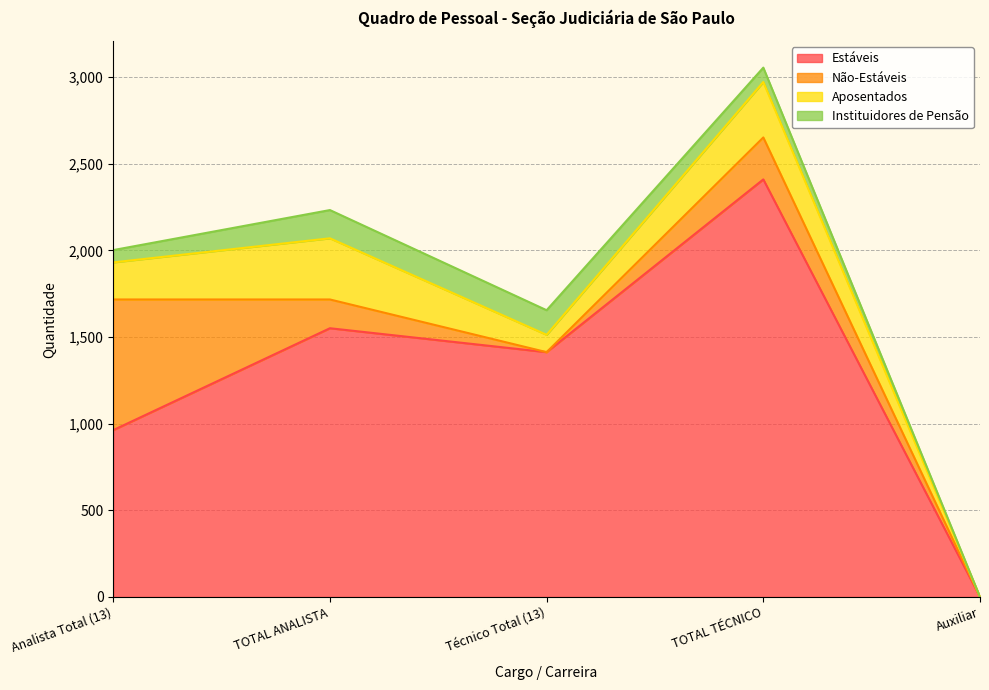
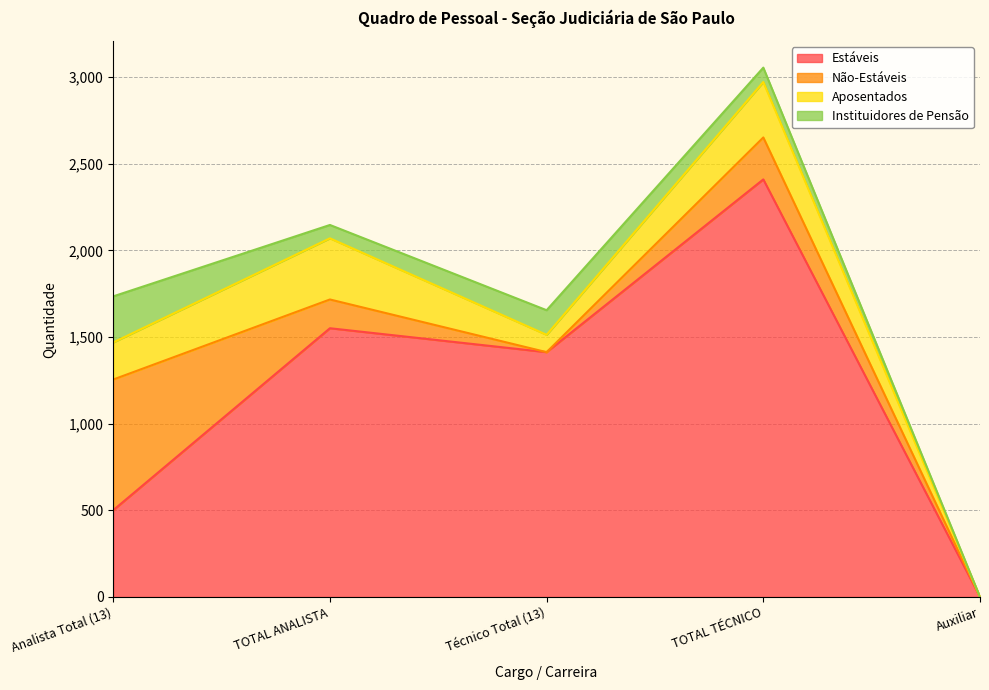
  {
    "Estáveis": {
-     "Analista Total (13)": "960",
+     "Analista Total (13)": "500",
      "TOTAL ANALISTA": "1,550",
      "TOTAL TÉCNICO": "2,410"
    },
    "Não-Estáveis": {
      "Analista Total (13)": "750",
      "TOTAL ANALISTA": "170",
      "TOTAL TÉCNICO": "240"
    },
    "Aposentados": {
      "Analista Total (13)": "210",
      "TOTAL ANALISTA": "350",
      "Técnico Total (13)": "100",
      "TOTAL TÉCNICO": "320"
    },
    "Instituidores de Pensão": {
-     "Analista Total (13)": "70",
-     "TOTAL ANALISTA": "160",
+     "Analista Total (13)": "270",
+     "TOTAL ANALISTA": "80",
      "Técnico Total (13)": "140",
      "TOTAL TÉCNICO": "80"
    }
  }
